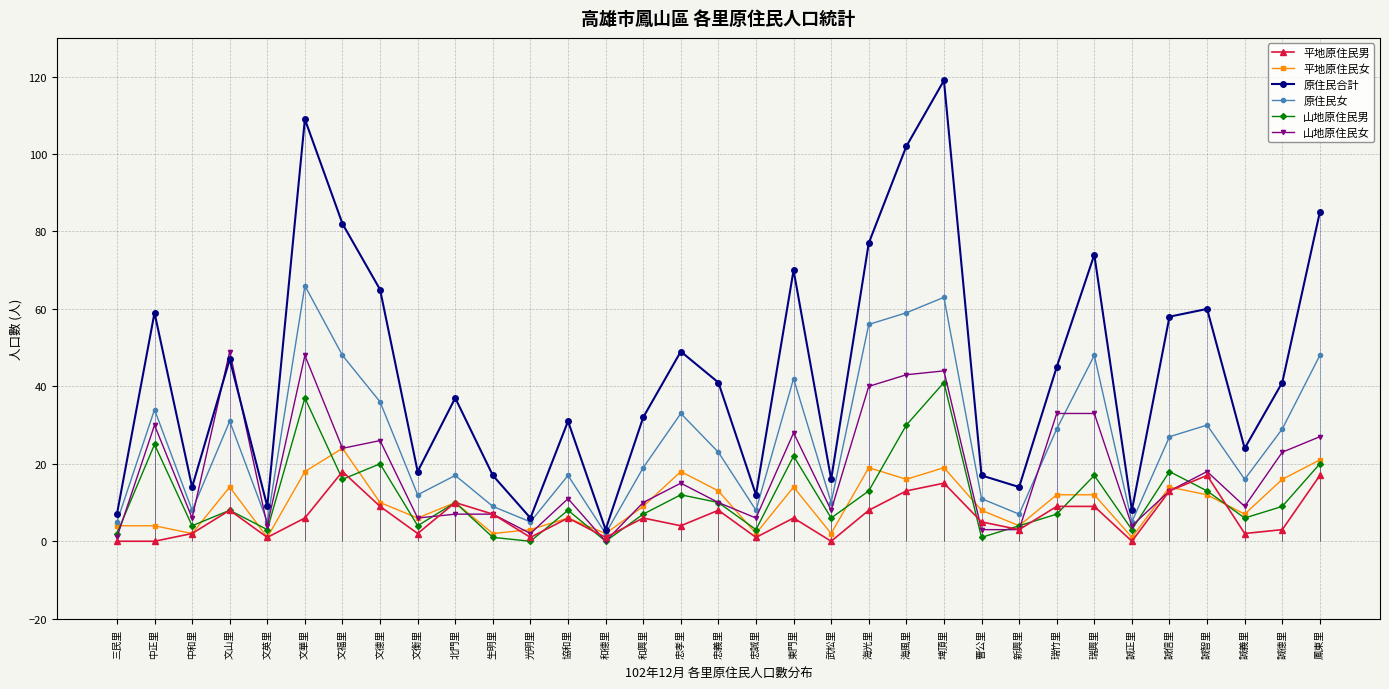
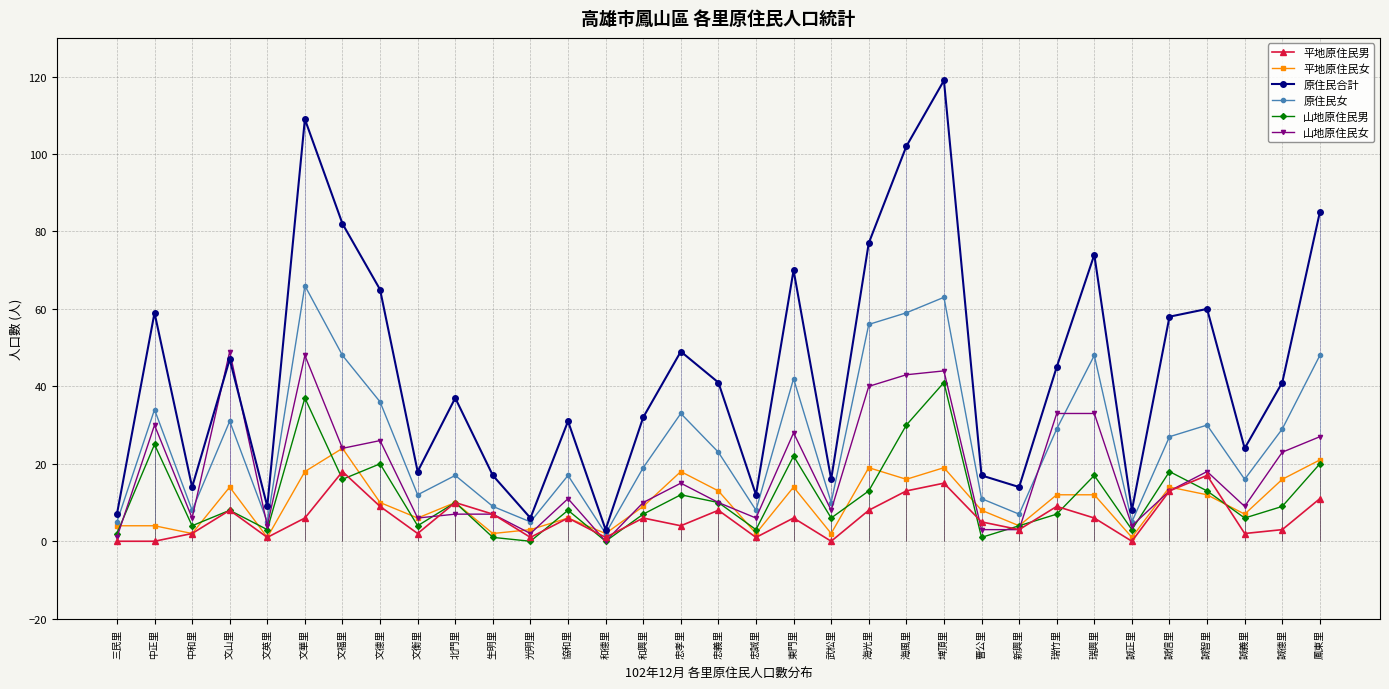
  {
    "平地原住民男": {
      "三民里": 0,
      "中正里": 0,
      "文華里": 6,
      "文福里": 18,
      "文德里": 9,
      "文衡里": 2,
      "光明里": 1,
      "和德里": 1,
      "和興里": 6,
      "忠孝里": 4,
      "忠義里": 8,
      "忠誠里": 1,
      "東門里": 6,
      "武松里": 0,
      "海光里": 8,
      "海風里": 13,
      "埤頂里": 15,
      "曹公里": 5,
      "瑞竹里": 9,
-     "瑞興里": 9,
+     "瑞興里": 6,
      "誠正里": 0,
      "誠智里": 17,
      "誠義里": 2,
      "誠德里": 3,
-     "鳳東里": 17
+     "鳳東里": 11
    },
    "平地原住民女": {
      "三民里": 4,
      "中正里": 4,
      "文山里": 14,
      "文華里": 18,
      "文德里": 10,
      "生明里": 2,
      "光明里": 3,
      "和興里": 9,
      "忠孝里": 18,
      "忠義里": 13,
      "忠誠里": 2,
      "東門里": 14,
      "武松里": 2,
      "海光里": 19,
      "海風里": 16,
      "埤頂里": 19,
      "曹公里": 8,
      "瑞竹里": 12,
      "瑞興里": 12,
      "誠正里": 1,
      "誠信里": 14,
      "誠智里": 12,
      "誠義里": 7,
      "誠德里": 16,
      "鳳東里": 21
    },
    "原住民合計": {
      "三民里": 7,
      "中正里": 59,
      "中和里": 14,
      "文山里": 47,
      "文英里": 9,
      "文華里": 109,
      "文福里": 82,
      "文德里": 65,
      "文衡里": 18,
      "北門里": 37,
      "生明里": 17,
      "光明里": 6,
      "協和里": 31,
      "和德里": 3,
      "和興里": 32,
      "忠孝里": 49,
      "忠義里": 41,
      "忠誠里": 12,
      "東門里": 70,
      "武松里": 16,
      "海光里": 77,
      "海風里": 102,
      "埤頂里": 119,
      "曹公里": 17,
      "新興里": 14,
      "瑞竹里": 45,
      "瑞興里": 74,
      "誠正里": 8,
      "誠信里": 58,
      "誠智里": 60,
      "誠義里": 24,
      "誠德里": 41,
      "鳳東里": 85
    },
    "原住民女": {
      "三民里": 5,
      "中正里": 34,
      "中和里": 8,
      "文山里": 31,
      "文英里": 5,
      "文華里": 66,
      "文福里": 48,
      "文德里": 36,
      "文衡里": 12,
      "北門里": 17,
      "生明里": 9,
      "光明里": 5,
      "協和里": 17,
      "和興里": 19,
      "忠孝里": 33,
      "忠義里": 23,
      "忠誠里": 8,
      "東門里": 42,
      "武松里": 10,
      "海光里": 56,
      "海風里": 59,
      "埤頂里": 63,
      "曹公里": 11,
      "新興里": 7,
      "瑞竹里": 29,
      "瑞興里": 48,
      "誠正里": 5,
      "誠信里": 27,
      "誠智里": 30,
      "誠義里": 16,
      "誠德里": 29,
      "鳳東里": 48
    },
    "山地原住民男": {
      "三民里": 2,
      "中正里": 25,
      "中和里": 4,
      "文英里": 3,
      "文華里": 37,
      "文福里": 16,
      "文德里": 20,
      "文衡里": 4,
      "生明里": 1,
      "光明里": 0,
      "協和里": 8,
      "和興里": 7,
      "忠孝里": 12,
      "忠誠里": 3,
      "東門里": 22,
      "武松里": 6,
      "海光里": 13,
      "海風里": 30,
      "埤頂里": 41,
      "曹公里": 1,
      "瑞竹里": 7,
      "瑞興里": 17,
      "誠正里": 3,
      "誠信里": 18,
      "誠智里": 13,
      "誠義里": 6,
      "誠德里": 9,
      "鳳東里": 20
    },
    "山地原住民女": {
      "三民里": 1,
      "中正里": 30,
      "中和里": 6,
      "文山里": 49,
      "文英里": 4,
      "文華里": 48,
      "文德里": 26,
      "北門里": 7,
      "光明里": 2,
      "協和里": 11,
      "和興里": 10,
      "忠孝里": 15,
      "忠誠里": 6,
      "東門里": 28,
      "武松里": 8,
      "海光里": 40,
      "海風里": 43,
      "埤頂里": 44,
      "曹公里": 3,
      "瑞竹里": 33,
      "瑞興里": 33,
      "誠正里": 4,
      "誠智里": 18,
      "誠義里": 9,
      "誠德里": 23,
      "鳳東里": 27
    }
  }
